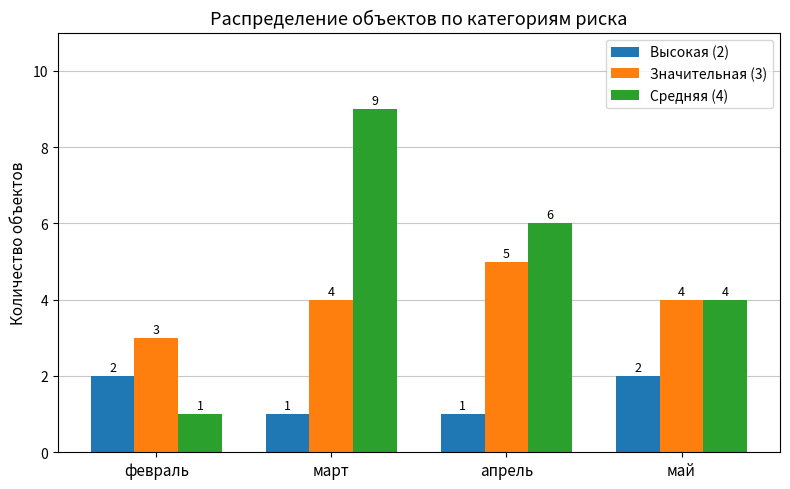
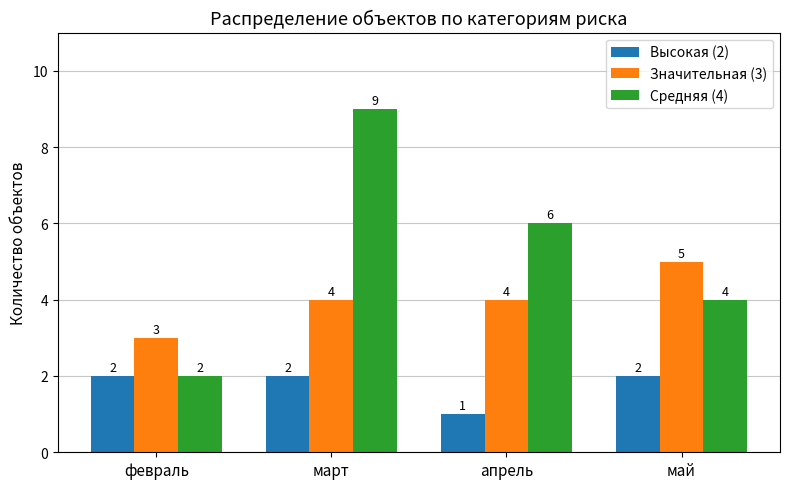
  {
    "Высокая (2)": {
      "февраль": 2,
-     "март": 1,
+     "март": 2,
      "апрель": 1,
      "май": 2
    },
    "Значительная (3)": {
      "февраль": 3,
      "март": 4,
-     "апрель": 5,
-     "май": 4
+     "апрель": 4,
+     "май": 5
    },
    "Средняя (4)": {
-     "февраль": 1,
+     "февраль": 2,
      "март": 9,
      "апрель": 6,
      "май": 4
    }
  }
